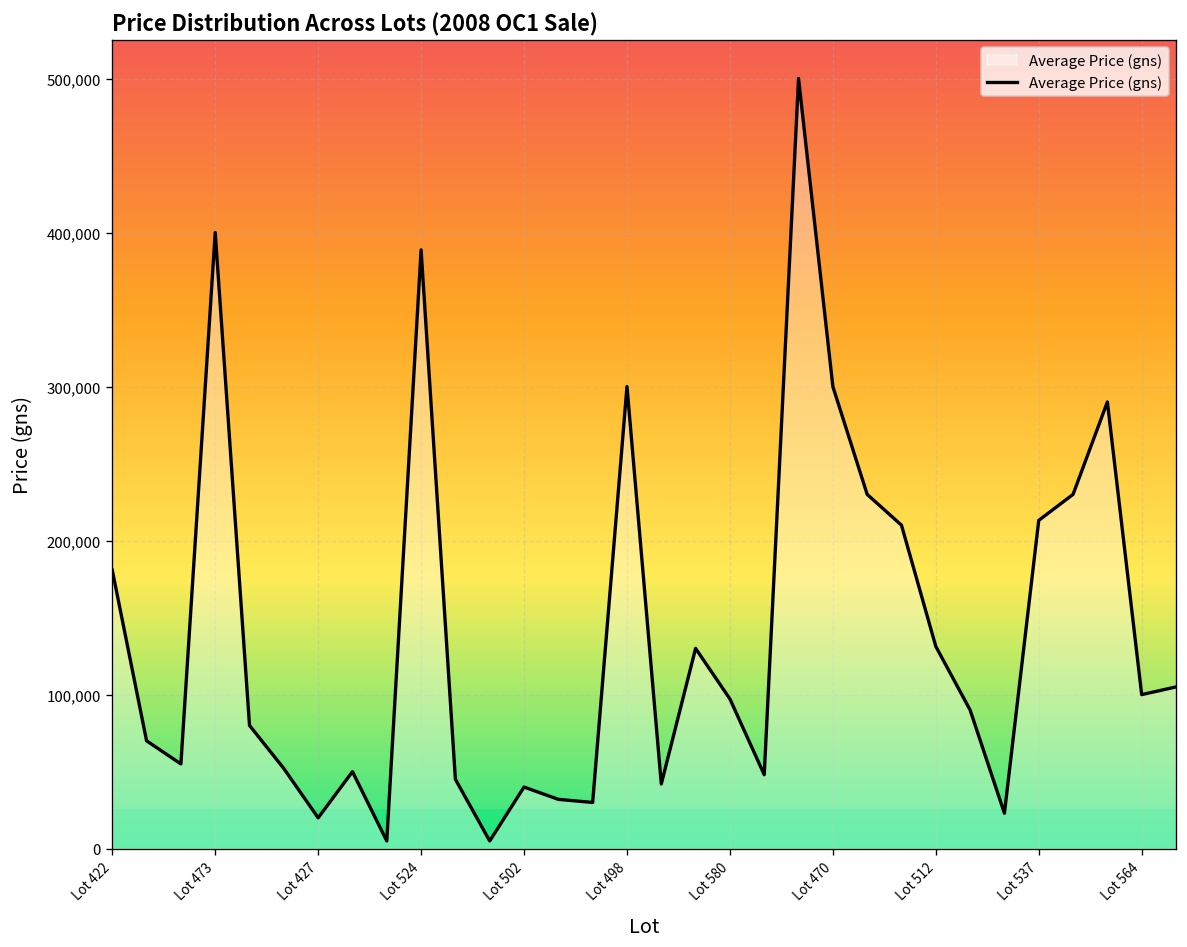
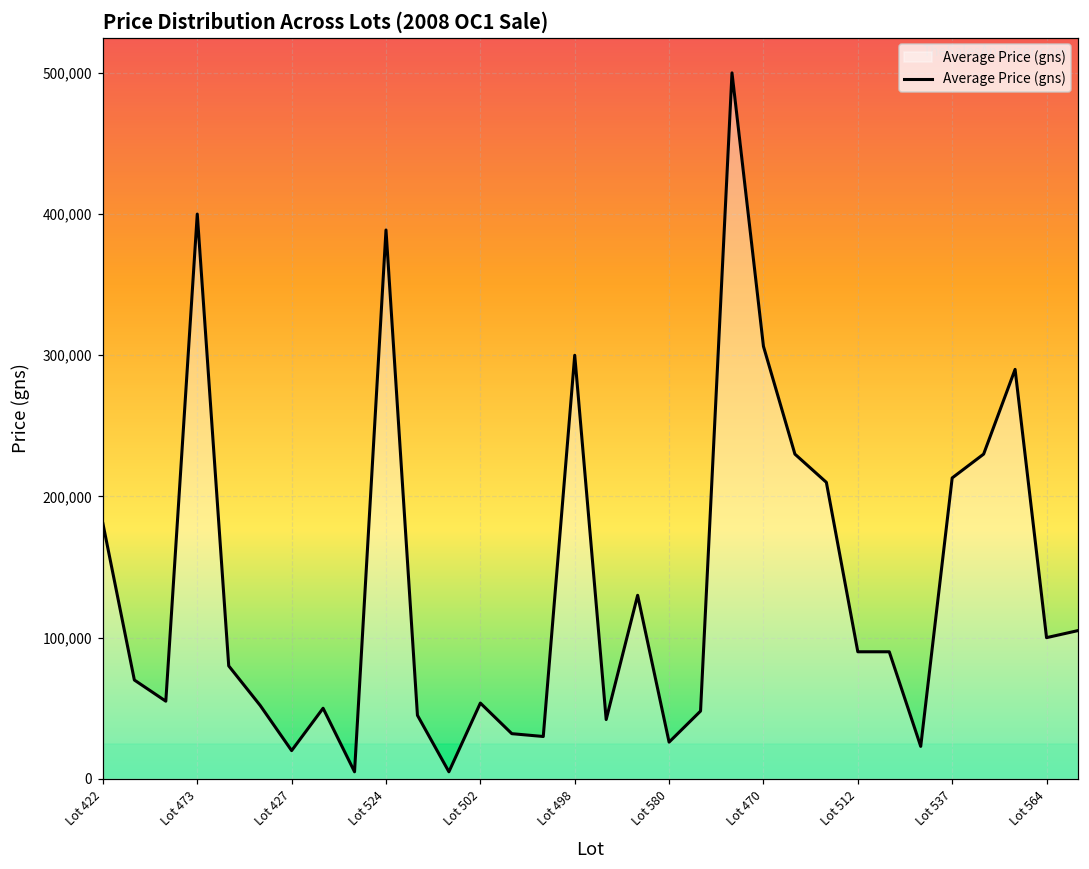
  {
    "Lot 422": "181,000",
    "Lot 473": "400,000",
    "Lot 427": "20,000",
    "Lot 524": "389,000",
-   "Lot 502": "40,000",
+   "Lot 502": "54,000",
    "Lot 498": "300,000",
-   "Lot 580": "97,000",
-   "Lot 470": "300,000",
-   "Lot 512": "131,000",
+   "Lot 580": "26,000",
+   "Lot 470": "306,000",
+   "Lot 512": "90,000",
    "Lot 537": "213,000",
    "Lot 564": "100,000"
  }
